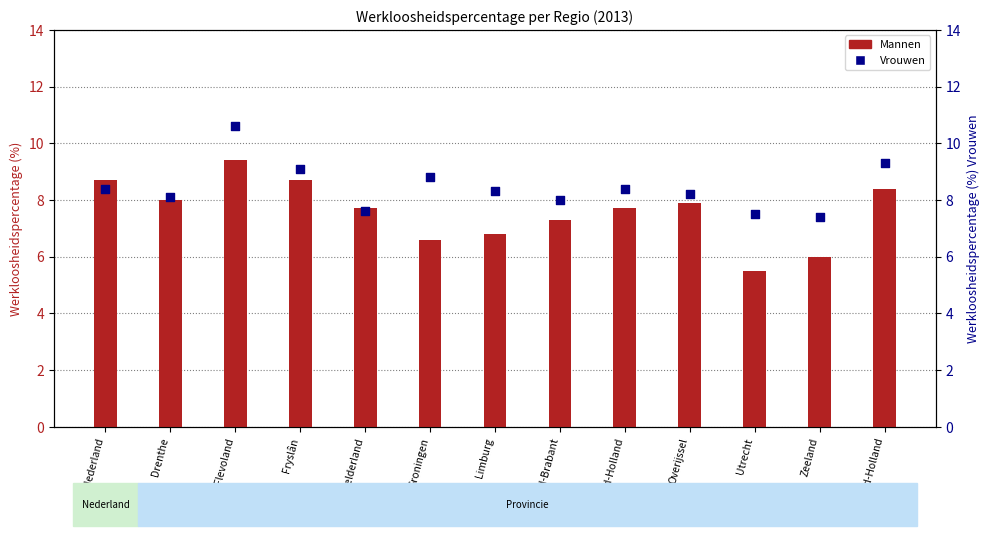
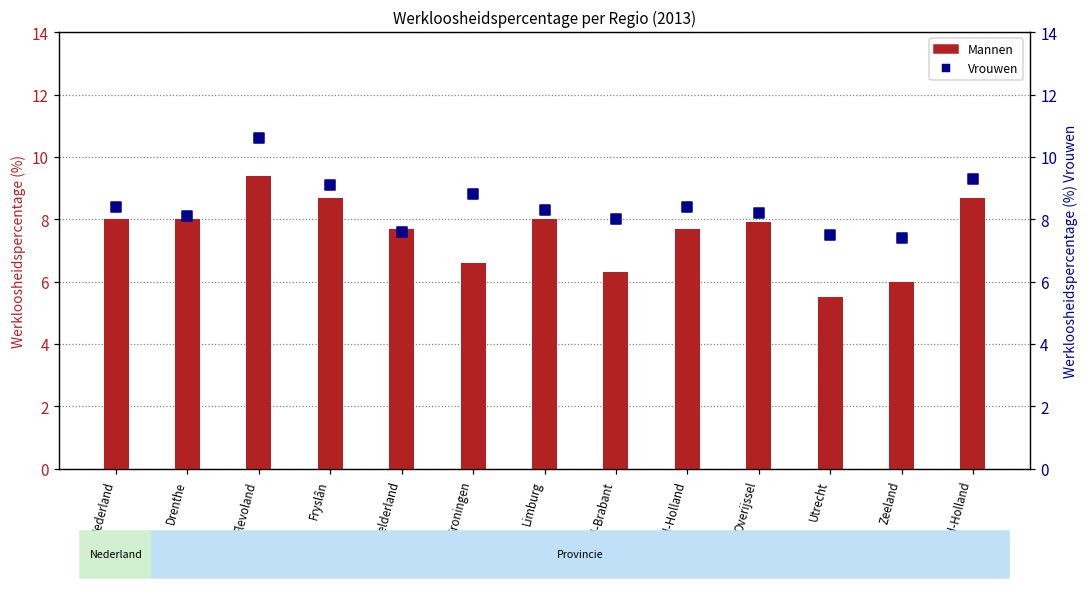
  {
    "Mannen": {
-     "Nederland": 8.7,
+     "Nederland": 8.0,
      "Drenthe": 8.0,
      "Flevoland": 9.4,
      "Fryslân": 8.7,
      "Gelderland": 7.7,
      "Groningen": 6.6,
-     "Limburg": 6.8,
-     "Noord-Brabant": 7.3,
+     "Limburg": 8.0,
+     "Noord-Brabant": 6.3,
      "Noord-Holland": 7.7,
      "Overijssel": 7.9,
      "Utrecht": 5.5,
      "Zeeland": 6.0,
-     "Zuid-Holland": 8.4
+     "Zuid-Holland": 8.7
    }
  }
